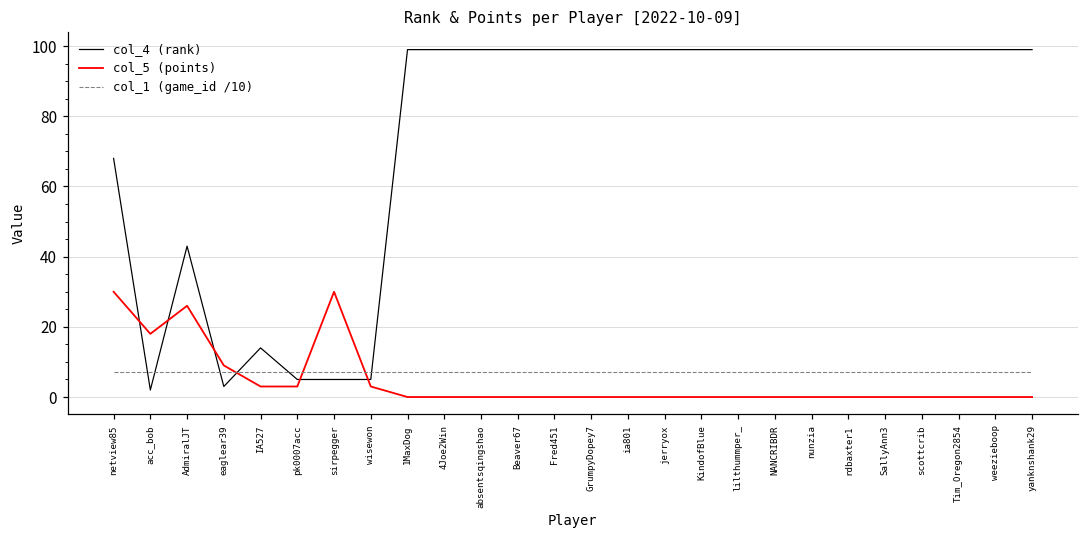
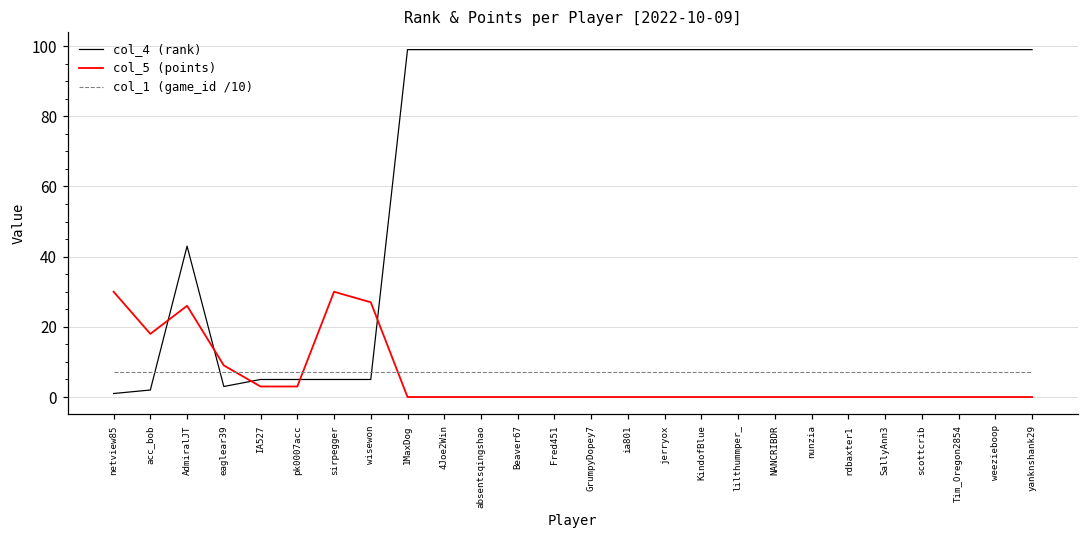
  {
    "col_4 (rank)": {
-     "netview85": 68,
+     "netview85": 1,
      "acc_bob": 2,
      "AdmiralJT": 43,
      "eaglear39": 3,
-     "IA527": 14,
+     "IA527": 5,
      "pk0007acc": 5,
      "sirpegger": 5,
      "wisewon": 5,
      "1MaxDog": 99,
      "4Joe2Win": 99,
      "absentsqingshao": 99,
      "Beaver67": 99,
      "Fred451": 99,
      "GrumpyDopey7": 99,
      "ia801": 99,
      "jerryox": 99,
      "KindofBlue": 99,
      "lilthummper_": 99,
      "NANCRIBDR": 99,
      "nunzia": 99,
      "rdbaxter1": 99,
      "SallyAnn3": 99,
      "scottcrib": 99,
      "Tim_Oregon2854": 99,
      "weezieboop": 99,
      "yanknshank29": 99
    },
    "col_5 (points)": {
      "netview85": 30,
      "acc_bob": 18,
      "AdmiralJT": 26,
      "eaglear39": 9,
      "IA527": 3,
      "pk0007acc": 3,
      "sirpegger": 30,
-     "wisewon": 3,
+     "wisewon": 27,
      "1MaxDog": 0,
      "4Joe2Win": 0,
      "absentsqingshao": 0,
      "Beaver67": 0,
      "Fred451": 0,
      "GrumpyDopey7": 0,
      "ia801": 0,
      "jerryox": 0,
      "KindofBlue": 0,
      "lilthummper_": 0,
      "NANCRIBDR": 0,
      "nunzia": 0,
      "rdbaxter1": 0,
      "SallyAnn3": 0,
      "scottcrib": 0,
      "Tim_Oregon2854": 0,
      "weezieboop": 0,
      "yanknshank29": 0
    },
    "col_1 (game_id /10)": {
      "netview85": 7,
      "acc_bob": 7,
      "AdmiralJT": 7,
      "eaglear39": 7,
      "IA527": 7,
      "pk0007acc": 7,
      "sirpegger": 7,
      "wisewon": 7,
      "1MaxDog": 7,
      "4Joe2Win": 7,
      "absentsqingshao": 7,
      "Beaver67": 7,
      "Fred451": 7,
      "GrumpyDopey7": 7,
      "ia801": 7,
      "jerryox": 7,
      "KindofBlue": 7,
      "lilthummper_": 7,
      "NANCRIBDR": 7,
      "nunzia": 7,
      "rdbaxter1": 7,
      "SallyAnn3": 7,
      "scottcrib": 7,
      "Tim_Oregon2854": 7,
      "weezieboop": 7,
      "yanknshank29": 7
    }
  }
